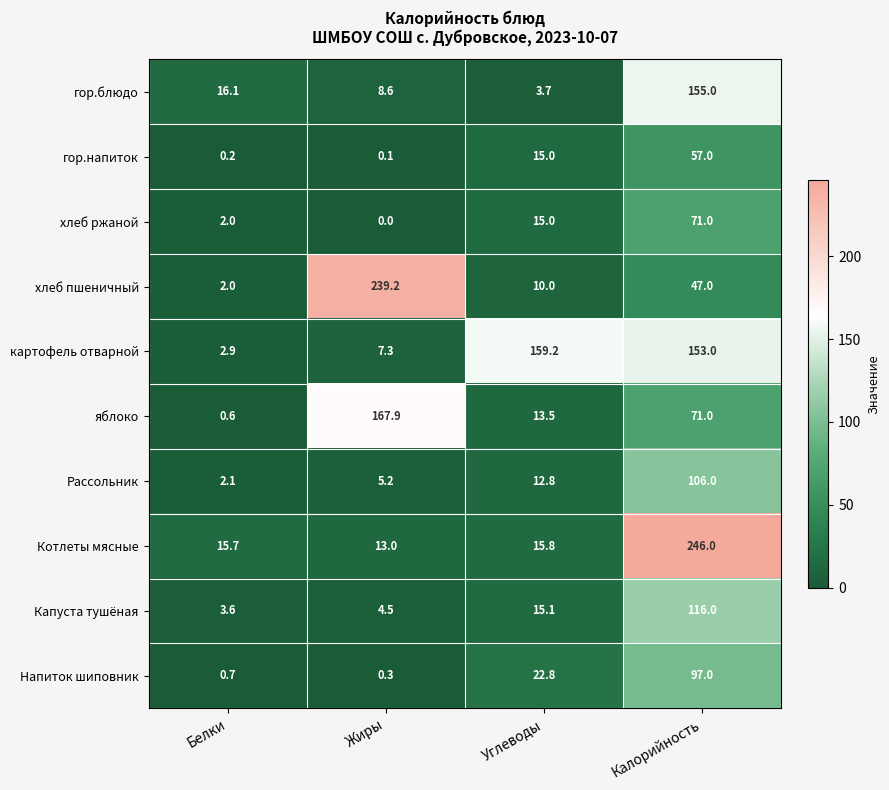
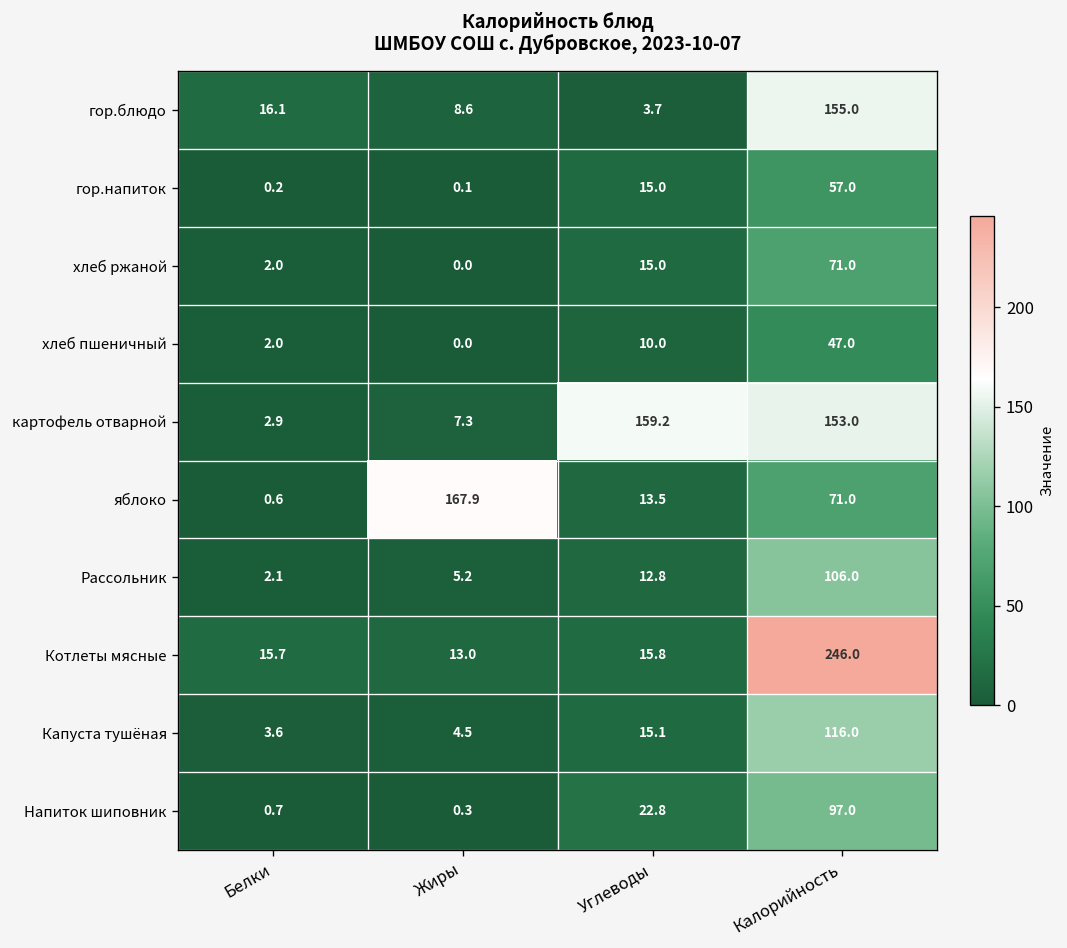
  {
    "гор.блюдо": {
      "Белки": 16.1,
      "Жиры": 8.6,
      "Углеводы": 3.7,
      "Калорийность": 155.0
    },
    "гор.напиток": {
      "Белки": 0.2,
      "Жиры": 0.1,
      "Углеводы": 15.0,
      "Калорийность": 57.0
    },
    "хлеб ржаной": {
      "Белки": 2.0,
      "Жиры": 0.0,
      "Углеводы": 15.0,
      "Калорийность": 71.0
    },
    "хлеб пшеничный": {
      "Белки": 2.0,
-     "Жиры": 239.2,
+     "Жиры": 0.0,
      "Углеводы": 10.0,
      "Калорийность": 47.0
    },
    "картофель отварной": {
      "Белки": 2.9,
      "Жиры": 7.3,
      "Углеводы": 159.2,
      "Калорийность": 153.0
    },
    "яблоко": {
      "Белки": 0.6,
      "Жиры": 167.9,
      "Углеводы": 13.5,
      "Калорийность": 71.0
    },
    "Рассольник": {
      "Белки": 2.1,
      "Жиры": 5.2,
      "Углеводы": 12.8,
      "Калорийность": 106.0
    },
    "Котлеты мясные": {
      "Белки": 15.7,
      "Жиры": 13.0,
      "Углеводы": 15.8,
      "Калорийность": 246.0
    },
    "Капуста тушёная": {
      "Белки": 3.6,
      "Жиры": 4.5,
      "Углеводы": 15.1,
      "Калорийность": 116.0
    },
    "Напиток шиповник": {
      "Белки": 0.7,
      "Жиры": 0.3,
      "Углеводы": 22.8,
      "Калорийность": 97.0
    }
  }
